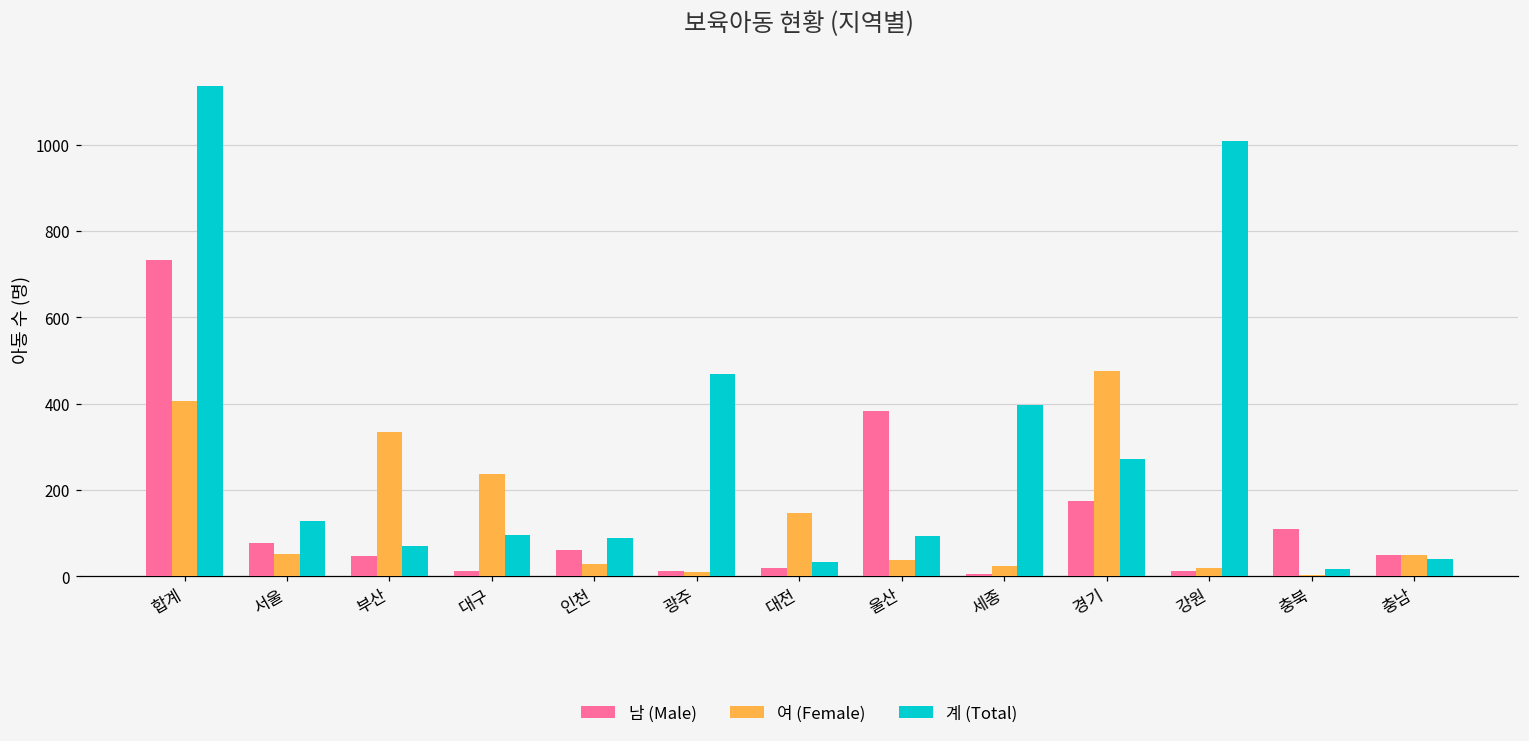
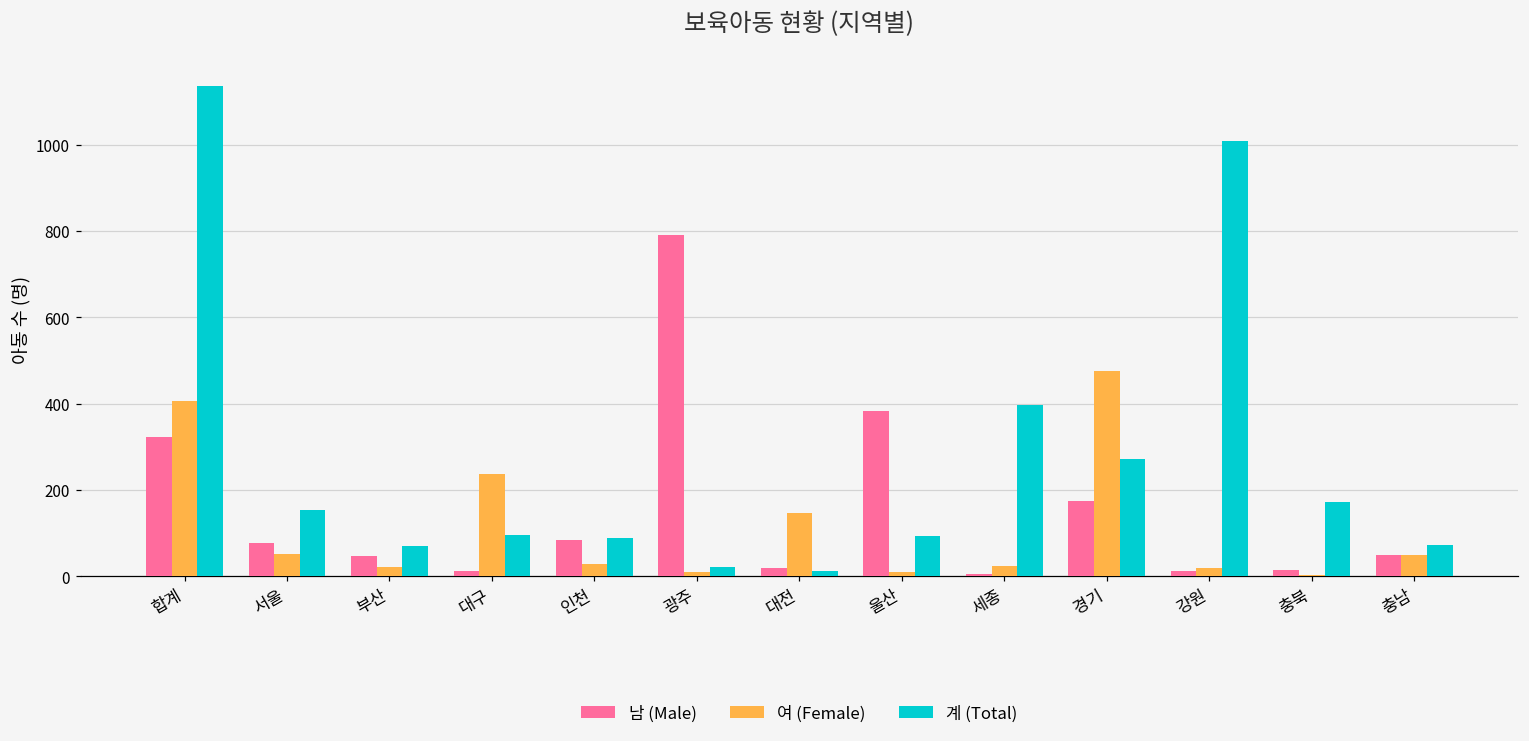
  {
    "남 (Male)": {
-     "합계": 730,
+     "합계": 320,
      "서울": 80,
      "부산": 50,
      "대구": 10,
-     "인천": 60,
-     "광주": 10,
+     "인천": 90,
+     "광주": 790,
      "대전": 20,
      "울산": 380,
      "경기": 170,
      "강원": 10,
-     "충북": 110,
+     "충북": 10,
      "충남": 50
    },
    "여 (Female)": {
      "합계": 410,
      "서울": 50,
-     "부산": 330,
+     "부산": 20,
      "대구": 240,
      "인천": 30,
      "광주": 10,
      "대전": 150,
-     "울산": 40,
+     "울산": 10,
      "세종": 20,
      "경기": 480,
      "강원": 20,
      "충남": 50
    },
    "계 (Total)": {
      "합계": 1140,
-     "서울": 130,
+     "서울": 150,
      "부산": 70,
      "대구": 100,
      "인천": 90,
-     "광주": 470,
-     "대전": 30,
+     "광주": 20,
+     "대전": 10,
      "울산": 90,
      "세종": 400,
      "경기": 270,
      "강원": 1010,
-     "충북": 20,
-     "충남": 40
+     "충북": 170,
+     "충남": 70
    }
  }
